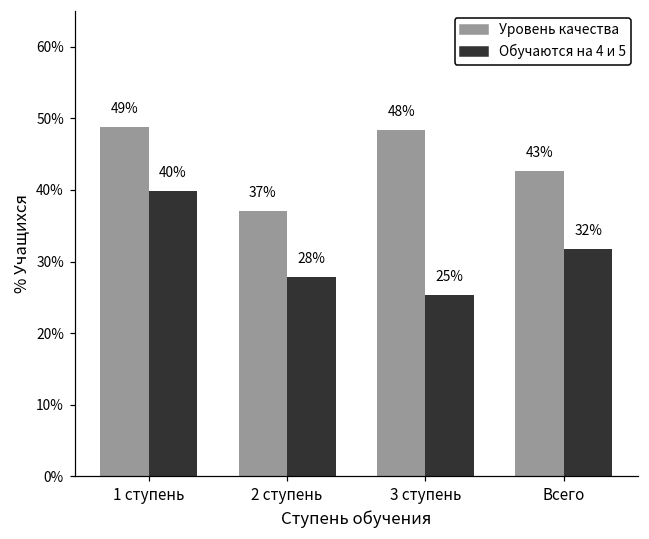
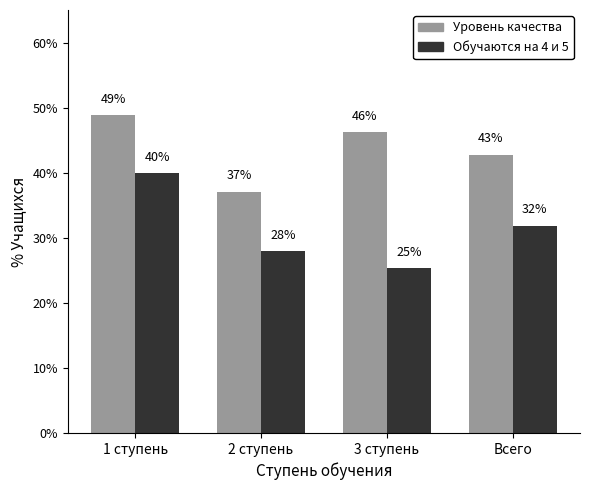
  {
    "Уровень качества": {
      "1 ступень": "49%",
      "2 ступень": "37%",
-     "3 ступень": "48%",
+     "3 ступень": "46%",
      "Всего": "43%"
    },
    "Обучаются на 4 и 5": {
      "1 ступень": "40%",
      "2 ступень": "28%",
      "3 ступень": "25%",
      "Всего": "32%"
    }
  }
